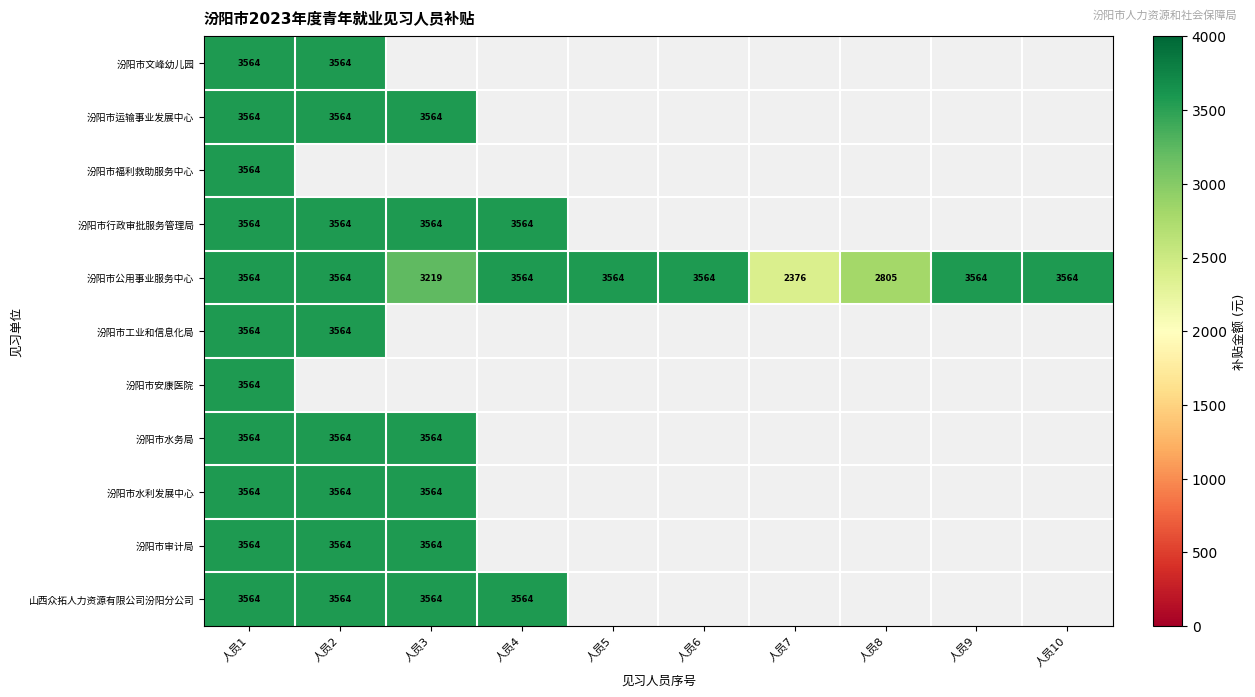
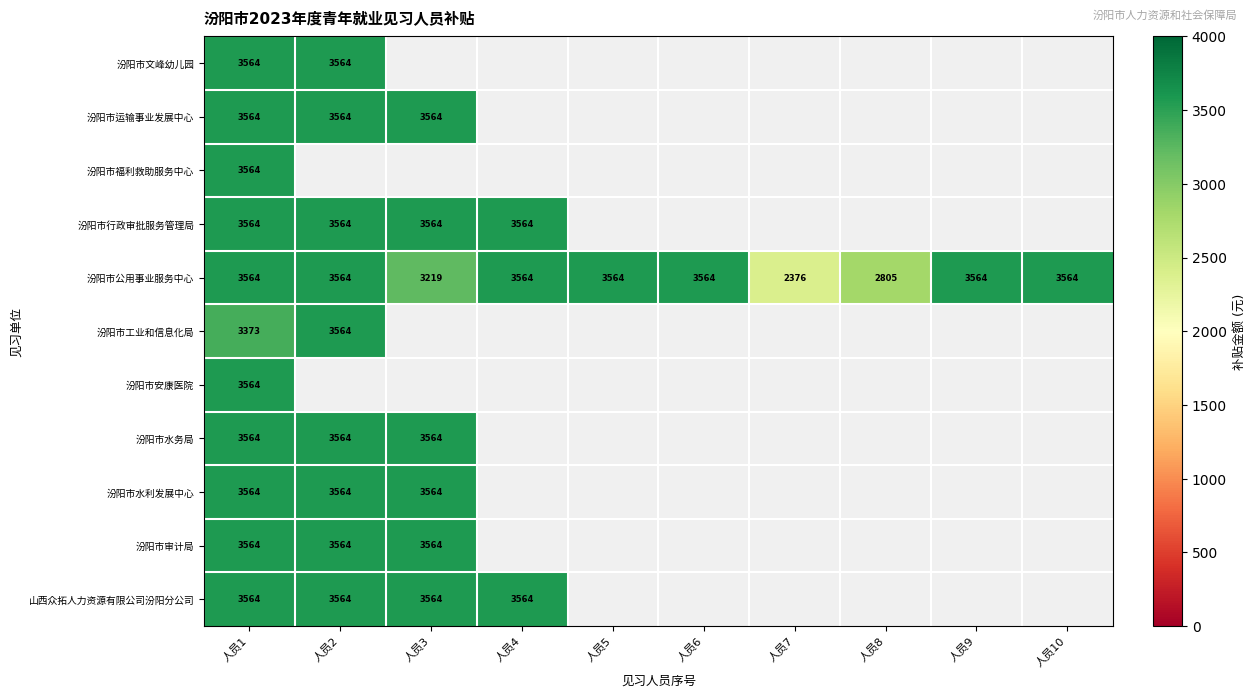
  {
    "汾阳市文峰幼儿园": {
      "人员1": 3564,
      "人员2": 3564
    },
    "汾阳市运输事业发展中心": {
      "人员1": 3564,
      "人员2": 3564,
      "人员3": 3564
    },
    "汾阳市福利救助服务中心": {
      "人员1": 3564
    },
    "汾阳市行政审批服务管理局": {
      "人员1": 3564,
      "人员2": 3564,
      "人员3": 3564,
      "人员4": 3564
    },
    "汾阳市公用事业服务中心": {
      "人员1": 3564,
      "人员2": 3564,
      "人员3": 3219,
      "人员4": 3564,
      "人员5": 3564,
      "人员6": 3564,
      "人员7": 2376,
      "人员8": 2805,
      "人员9": 3564,
      "人员10": 3564
    },
    "汾阳市工业和信息化局": {
-     "人员1": 3564,
+     "人员1": 3373,
      "人员2": 3564
    },
    "汾阳市安康医院": {
      "人员1": 3564
    },
    "汾阳市水务局": {
      "人员1": 3564,
      "人员2": 3564,
      "人员3": 3564
    },
    "汾阳市水利发展中心": {
      "人员1": 3564,
      "人员2": 3564,
      "人员3": 3564
    },
    "汾阳市审计局": {
      "人员1": 3564,
      "人员2": 3564,
      "人员3": 3564
    },
    "山西众拓人力资源有限公司汾阳分公司": {
      "人员1": 3564,
      "人员2": 3564,
      "人员3": 3564,
      "人员4": 3564
    }
  }
